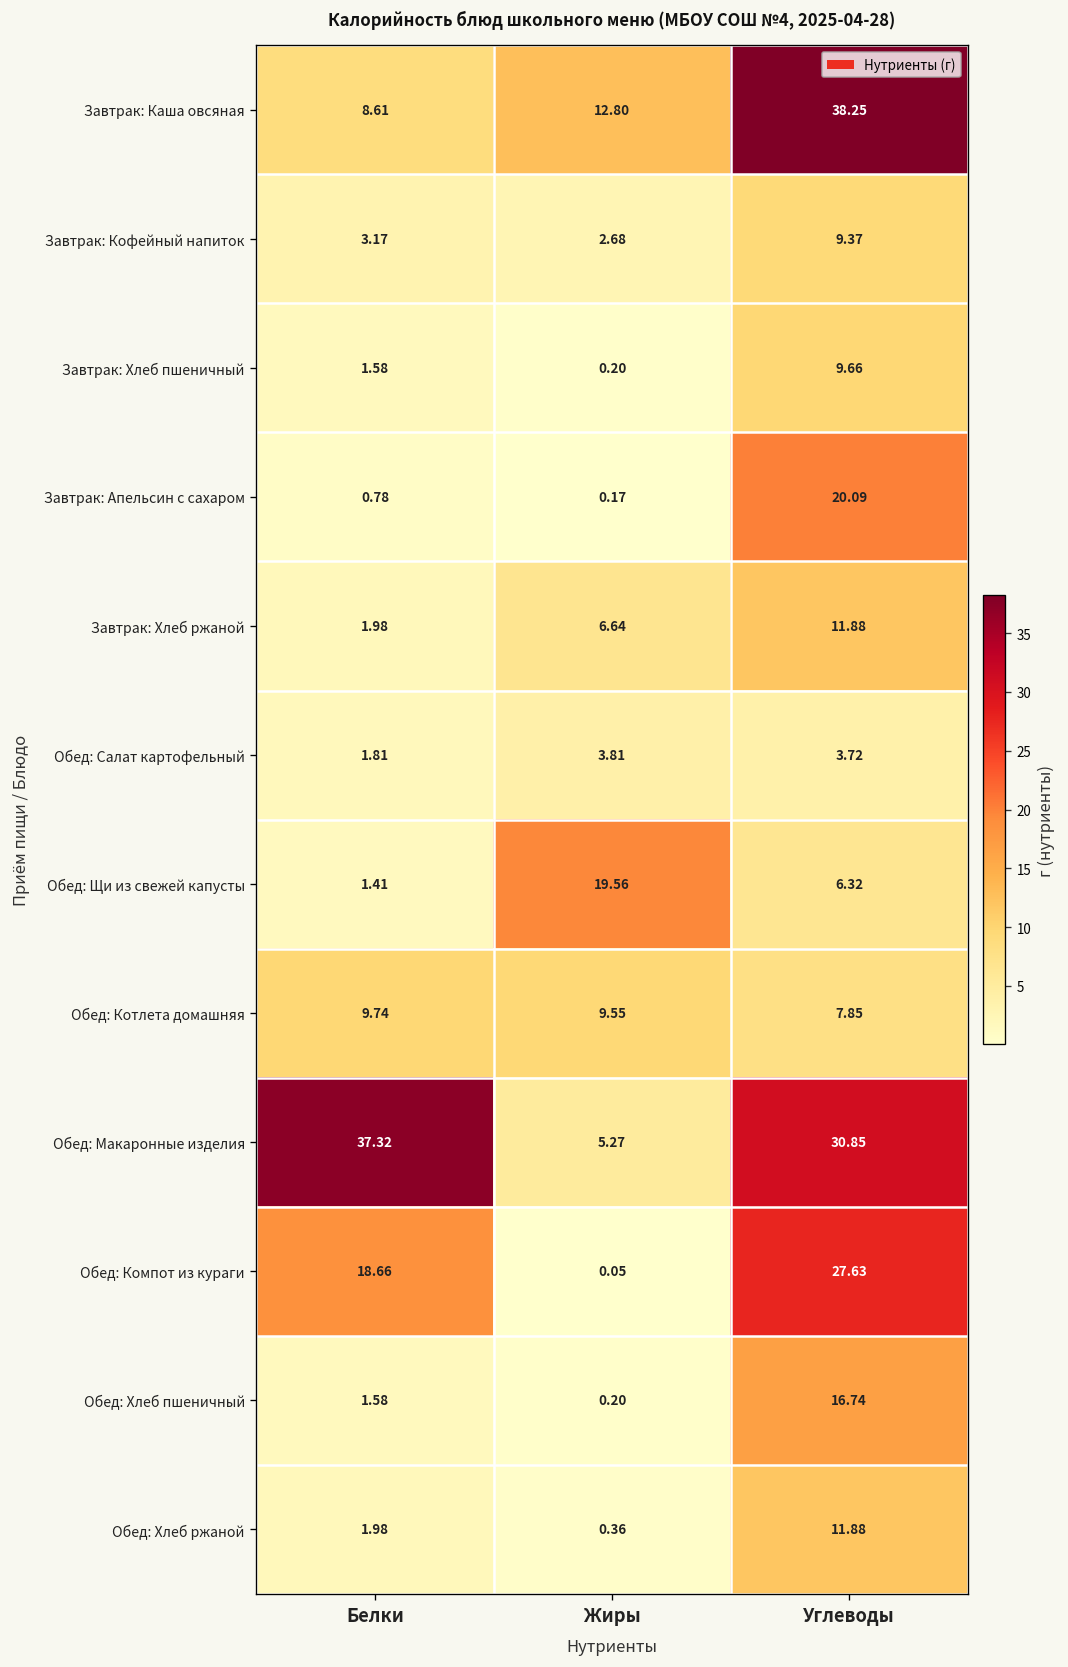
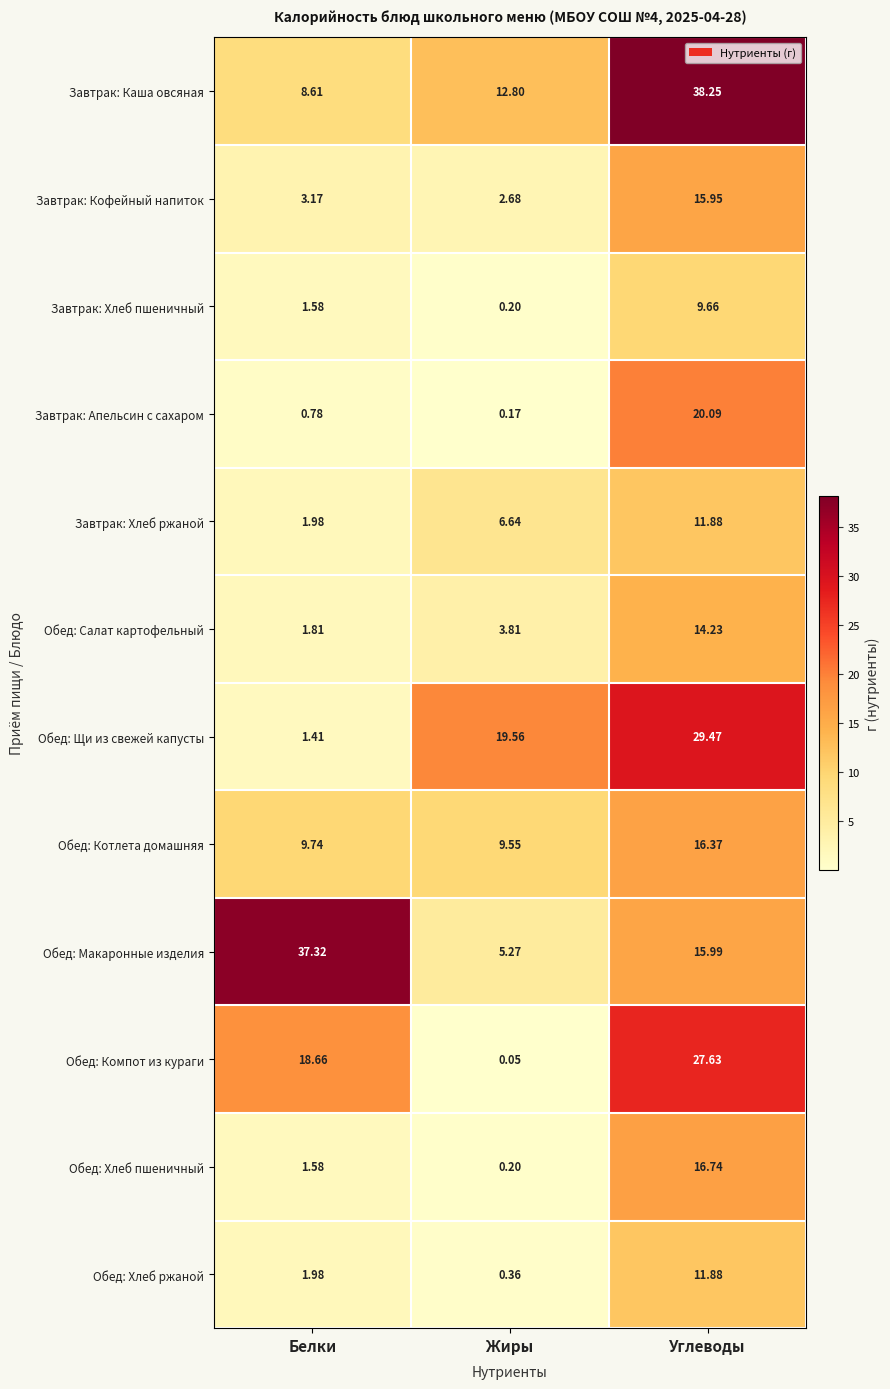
  {
    "Завтрак: Каша овсяная": {
      "Белки": 8.61,
      "Жиры": 12.80,
      "Углеводы": 38.25
    },
    "Завтрак: Кофейный напиток": {
      "Белки": 3.17,
      "Жиры": 2.68,
-     "Углеводы": 9.37
+     "Углеводы": 15.95
    },
    "Завтрак: Хлеб пшеничный": {
      "Белки": 1.58,
      "Жиры": 0.20,
      "Углеводы": 9.66
    },
    "Завтрак: Апельсин с сахаром": {
      "Белки": 0.78,
      "Жиры": 0.17,
      "Углеводы": 20.09
    },
    "Завтрак: Хлеб ржаной": {
      "Белки": 1.98,
      "Жиры": 6.64,
      "Углеводы": 11.88
    },
    "Обед: Салат картофельный": {
      "Белки": 1.81,
      "Жиры": 3.81,
-     "Углеводы": 3.72
+     "Углеводы": 14.23
    },
    "Обед: Щи из свежей капусты": {
      "Белки": 1.41,
      "Жиры": 19.56,
-     "Углеводы": 6.32
+     "Углеводы": 29.47
    },
    "Обед: Котлета домашняя": {
      "Белки": 9.74,
      "Жиры": 9.55,
-     "Углеводы": 7.85
+     "Углеводы": 16.37
    },
    "Обед: Макаронные изделия": {
      "Белки": 37.32,
      "Жиры": 5.27,
-     "Углеводы": 30.85
+     "Углеводы": 15.99
    },
    "Обед: Компот из кураги": {
      "Белки": 18.66,
      "Жиры": 0.05,
      "Углеводы": 27.63
    },
    "Обед: Хлеб пшеничный": {
      "Белки": 1.58,
      "Жиры": 0.20,
      "Углеводы": 16.74
    },
    "Обед: Хлеб ржаной": {
      "Белки": 1.98,
      "Жиры": 0.36,
      "Углеводы": 11.88
    }
  }
